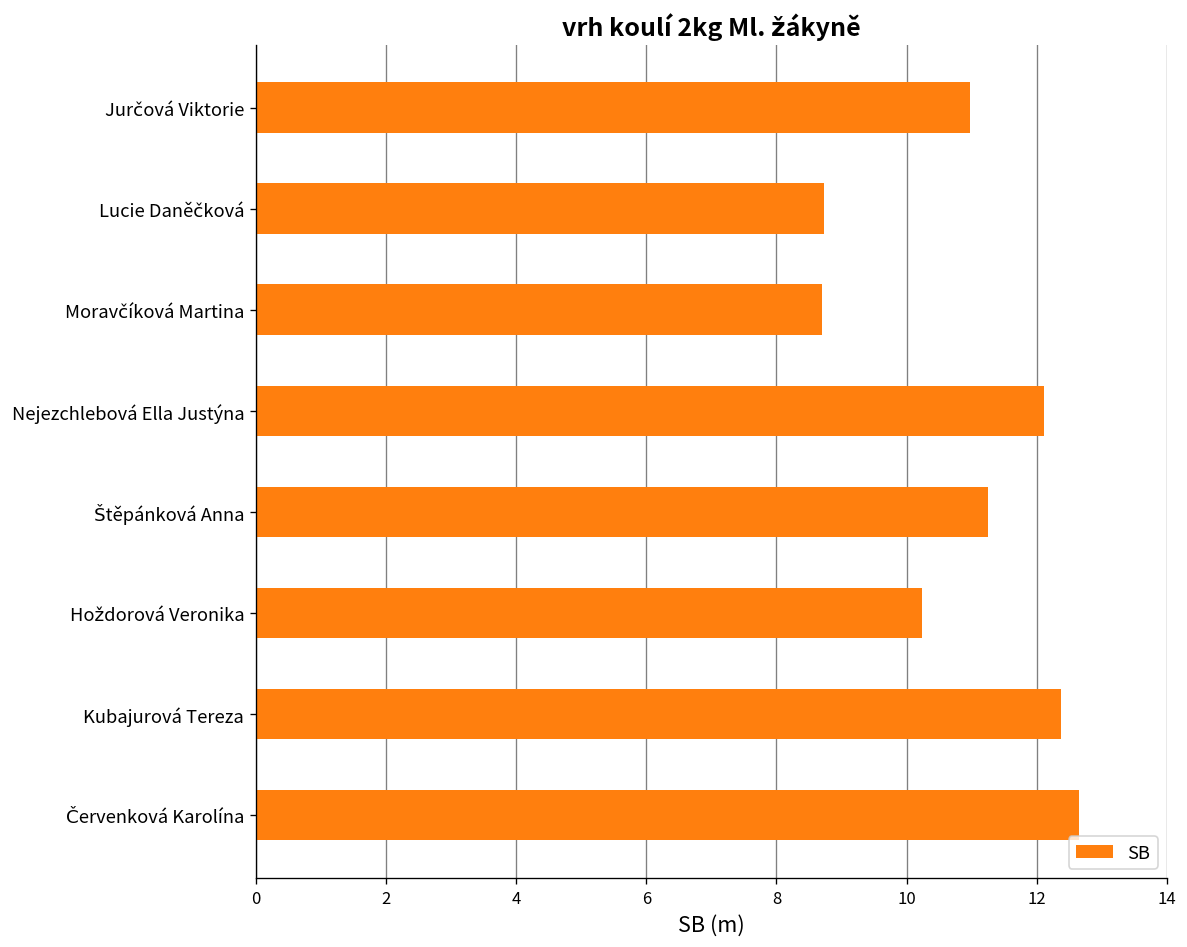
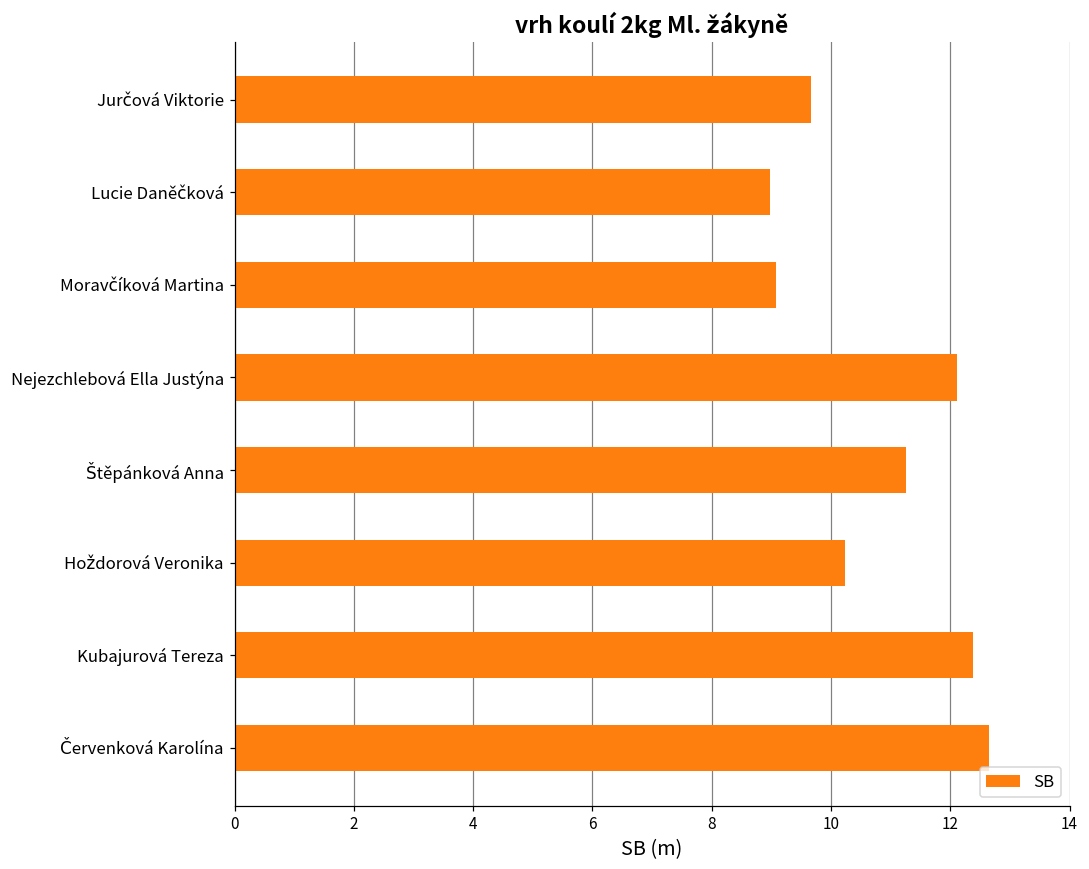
  {
-   "Jurčová Viktorie": 11.0,
-   "Lucie Daněčková": 8.7,
-   "Moravčíková Martina": 8.7,
+   "Jurčová Viktorie": 9.7,
+   "Lucie Daněčková": 9.0,
+   "Moravčíková Martina": 9.1,
    "Nejezchlebová Ella Justýna": 12.1,
    "Štěpánková Anna": 11.3,
    "Hoždorová Veronika": 10.2,
    "Kubajurová Tereza": 12.4,
    "Červenková Karolína": 12.7
  }
